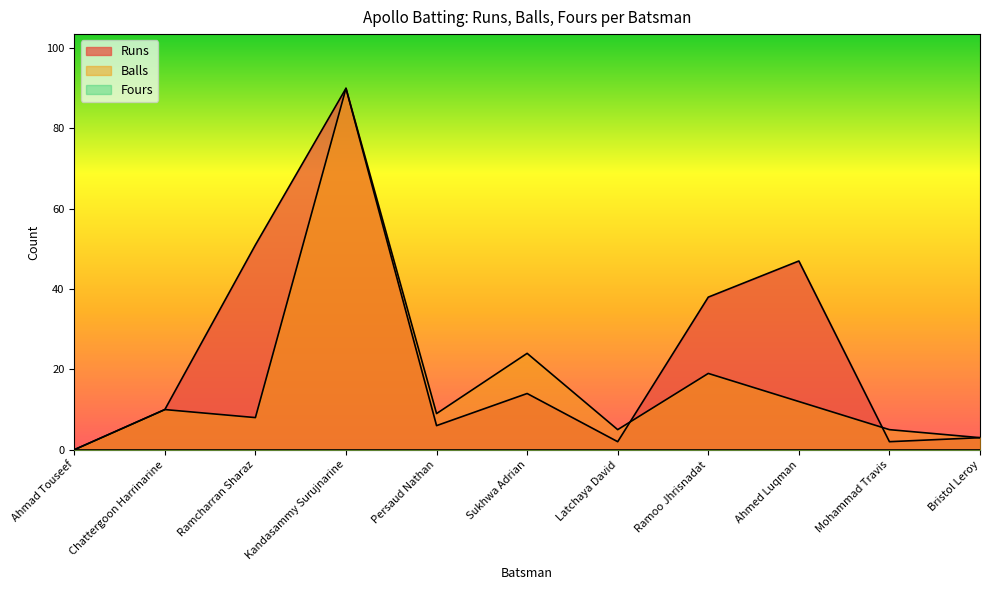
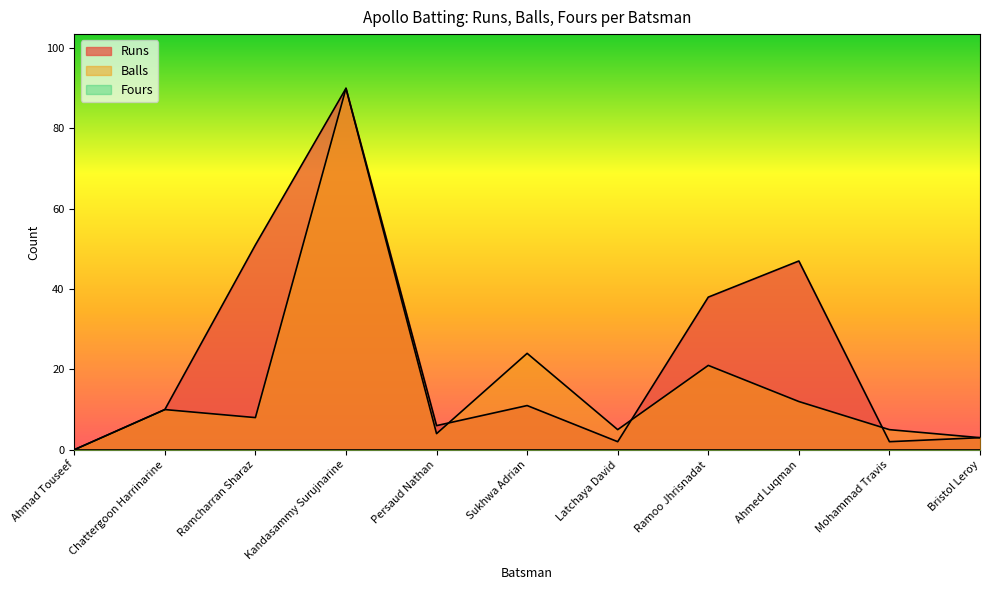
  {
    "Runs": {
      "Ramcharran Sharaz": 51,
      "Persaud Nathan": 6,
-     "Sukhwa Adrian": 14,
+     "Sukhwa Adrian": 11,
      "Latchaya David": 2,
      "Ramoo Jhrisnadat": 38,
      "Ahmed Luqman": 47,
      "Mohammad Travis": 2
    },
    "Balls": {
      "Ramcharran Sharaz": 8,
-     "Persaud Nathan": 9,
+     "Persaud Nathan": 4,
      "Sukhwa Adrian": 24,
      "Latchaya David": 5,
-     "Ramoo Jhrisnadat": 19,
+     "Ramoo Jhrisnadat": 21,
      "Ahmed Luqman": 12,
      "Mohammad Travis": 5
    },
    "Fours": {
      "Chattergoon Harrinarine": 0,
      "Ramcharran Sharaz": 0,
      "Kandasammy Surujnarine": 0,
      "Persaud Nathan": 0,
      "Sukhwa Adrian": 0,
      "Latchaya David": 0,
      "Ramoo Jhrisnadat": 0,
      "Ahmed Luqman": 0,
      "Mohammad Travis": 0,
      "Bristol Leroy": 0
    }
  }
